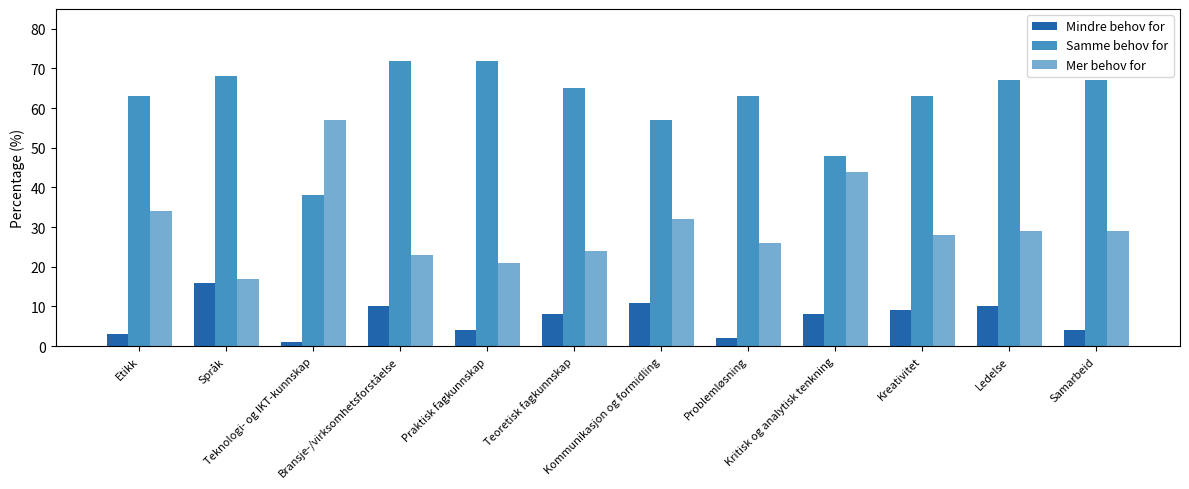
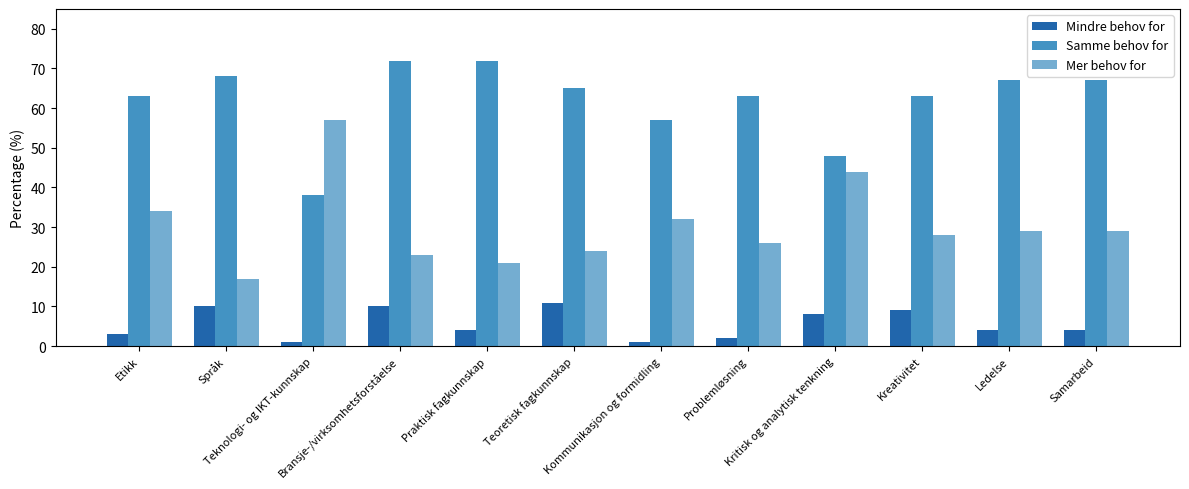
  {
    "Mindre behov for": {
      "Etikk": 3,
-     "Språk": 16,
+     "Språk": 10,
      "Teknologi- og IKT-kunnskap": 1,
      "Bransje-/virksomhetsforståelse": 10,
      "Praktisk fagkunnskap": 4,
-     "Teoretisk fagkunnskap": 8,
-     "Kommunikasjon og formidling": 11,
+     "Teoretisk fagkunnskap": 11,
+     "Kommunikasjon og formidling": 1,
      "Problemløsning": 2,
      "Kritisk og analytisk tenkning": 8,
      "Kreativitet": 9,
-     "Ledelse": 10,
+     "Ledelse": 4,
      "Samarbeid": 4
    }
  }
